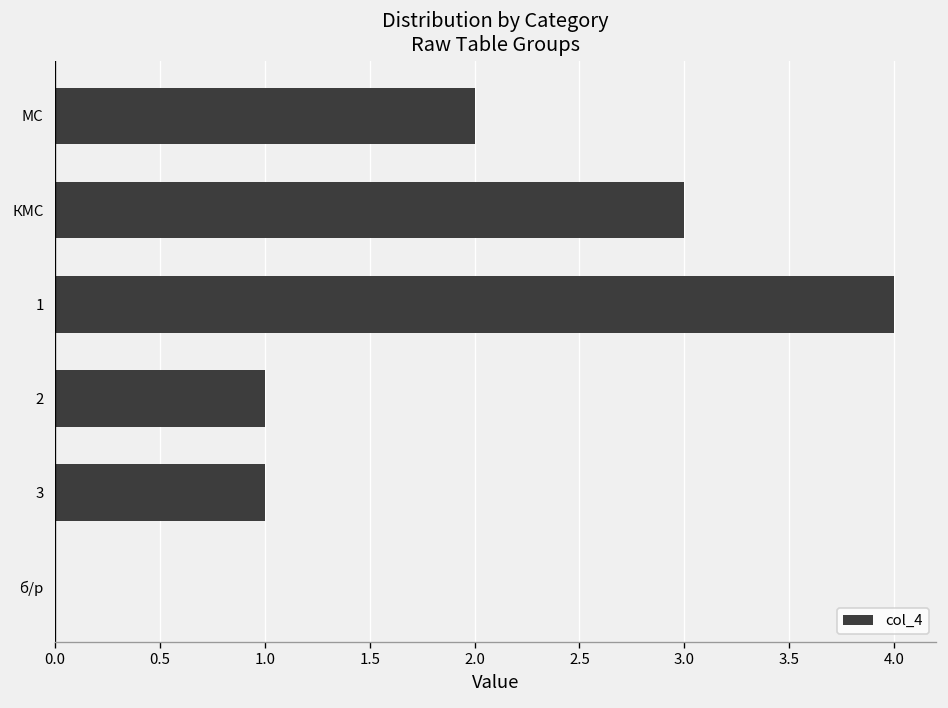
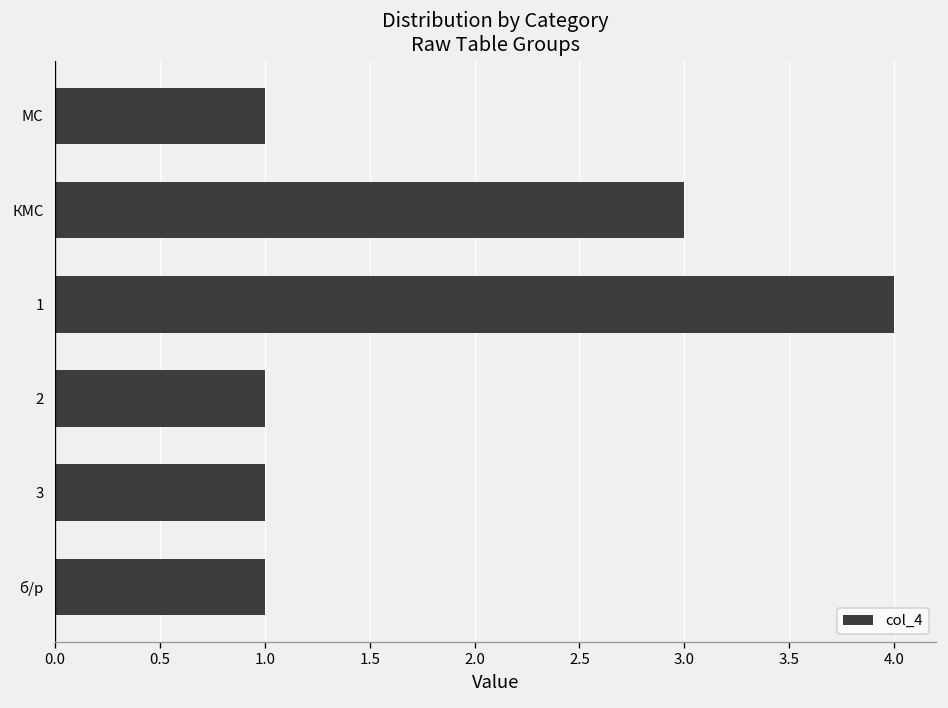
  {
-   "МС": 2,
+   "МС": 1,
    "КМС": 3,
    "1": 4,
    "2": 1,
    "3": 1,
-   "б/р": 0
+   "б/р": 1
  }
